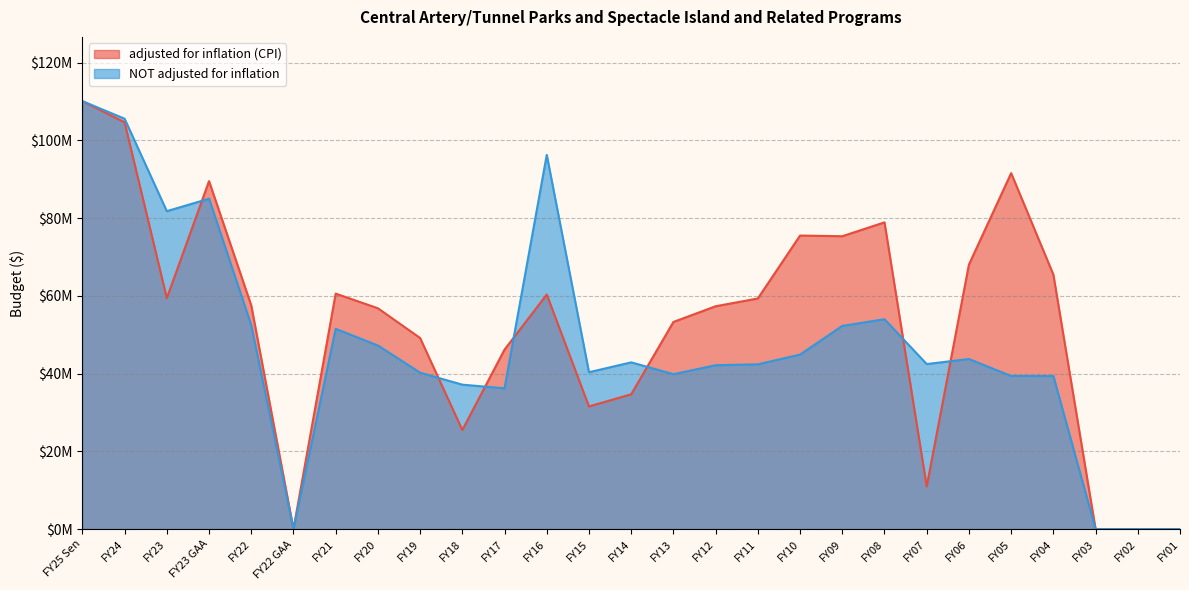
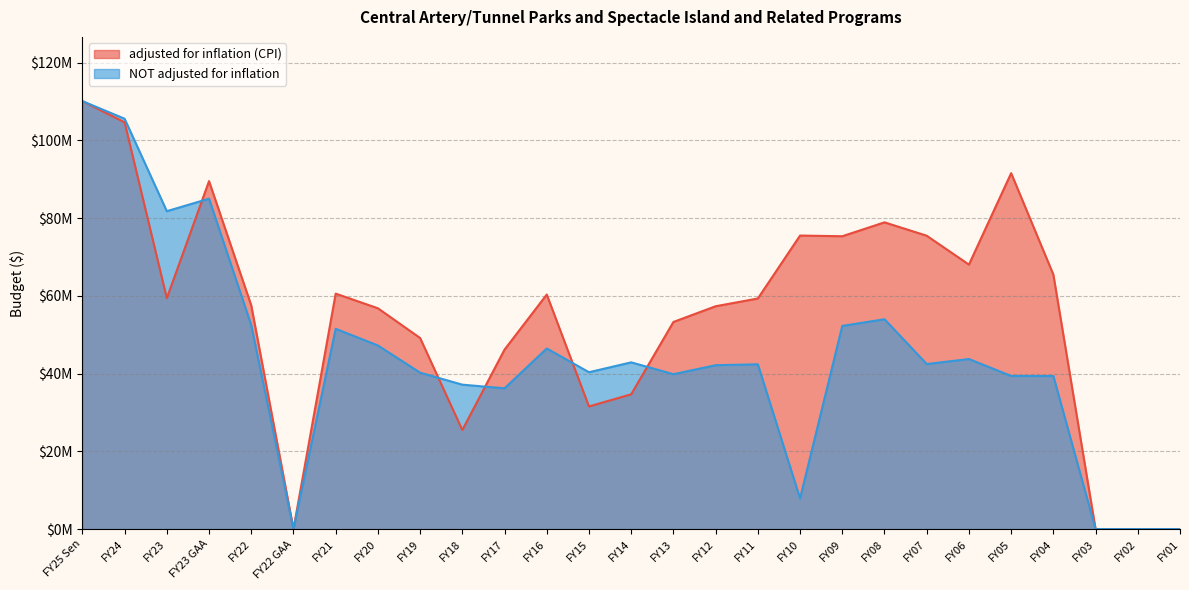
  {
    "adjusted for inflation (CPI)": {
      "FY24": "$105000000",
      "FY23": "$59000000",
      "FY23 GAA": "$90000000",
      "FY22": "$58000000",
      "FY21": "$61000000",
      "FY20": "$57000000",
      "FY19": "$49000000",
      "FY18": "$25000000",
      "FY17": "$46000000",
      "FY16": "$60000000",
      "FY15": "$32000000",
      "FY14": "$35000000",
      "FY13": "$53000000",
      "FY12": "$57000000",
      "FY11": "$59000000",
      "FY10": "$76000000",
      "FY09": "$75000000",
      "FY08": "$79000000",
-     "FY07": "$11000000",
+     "FY07": "$75000000",
      "FY06": "$68000000",
      "FY05": "$92000000",
      "FY04": "$65000000"
    },
    "NOT adjusted for inflation": {
      "FY24": "$106000000",
      "FY23": "$82000000",
      "FY23 GAA": "$85000000",
      "FY22": "$52000000",
      "FY21": "$52000000",
      "FY20": "$47000000",
      "FY19": "$40000000",
      "FY18": "$37000000",
      "FY17": "$36000000",
-     "FY16": "$96000000",
+     "FY16": "$46000000",
      "FY15": "$40000000",
      "FY14": "$43000000",
      "FY13": "$40000000",
      "FY12": "$42000000",
      "FY11": "$42000000",
-     "FY10": "$45000000",
+     "FY10": "$8000000",
      "FY09": "$52000000",
      "FY08": "$54000000",
      "FY07": "$42000000",
      "FY06": "$44000000",
      "FY05": "$39000000",
      "FY04": "$39000000"
    }
  }
